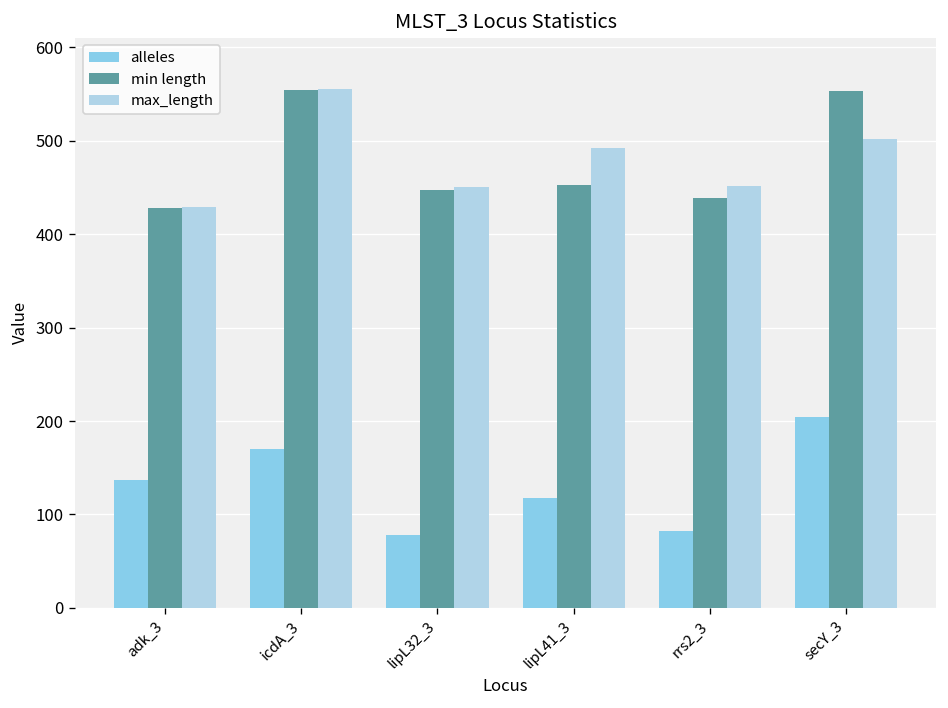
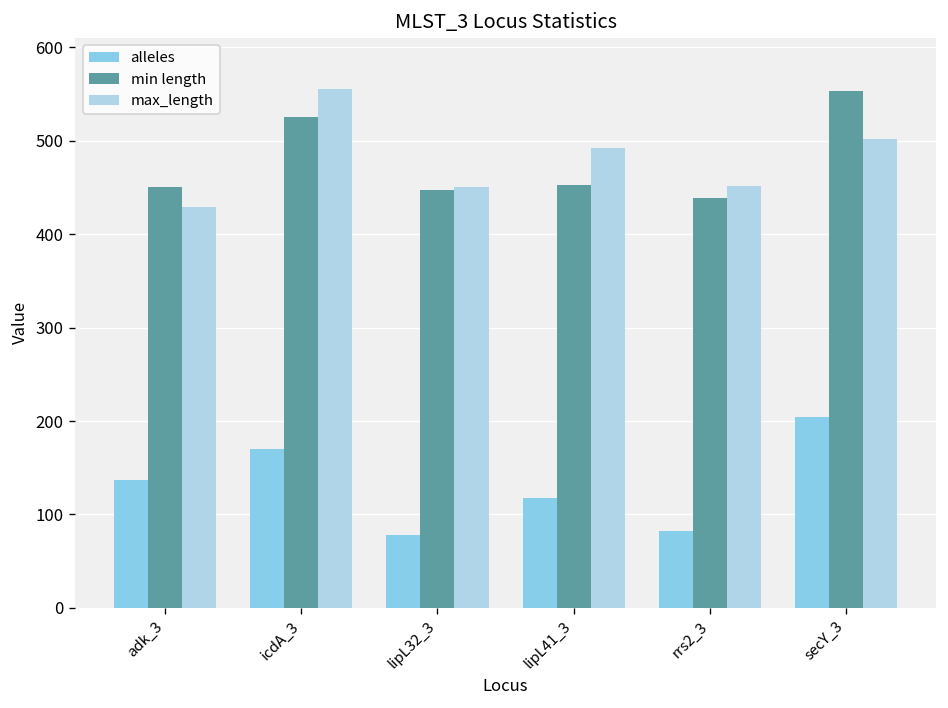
  {
    "min length": {
-     "adk_3": 430,
-     "icdA_3": 550,
+     "adk_3": 450,
+     "icdA_3": 530,
      "lipL32_3": 450,
      "lipL41_3": 450,
      "rrs2_3": 440,
      "secY_3": 550
    }
  }
